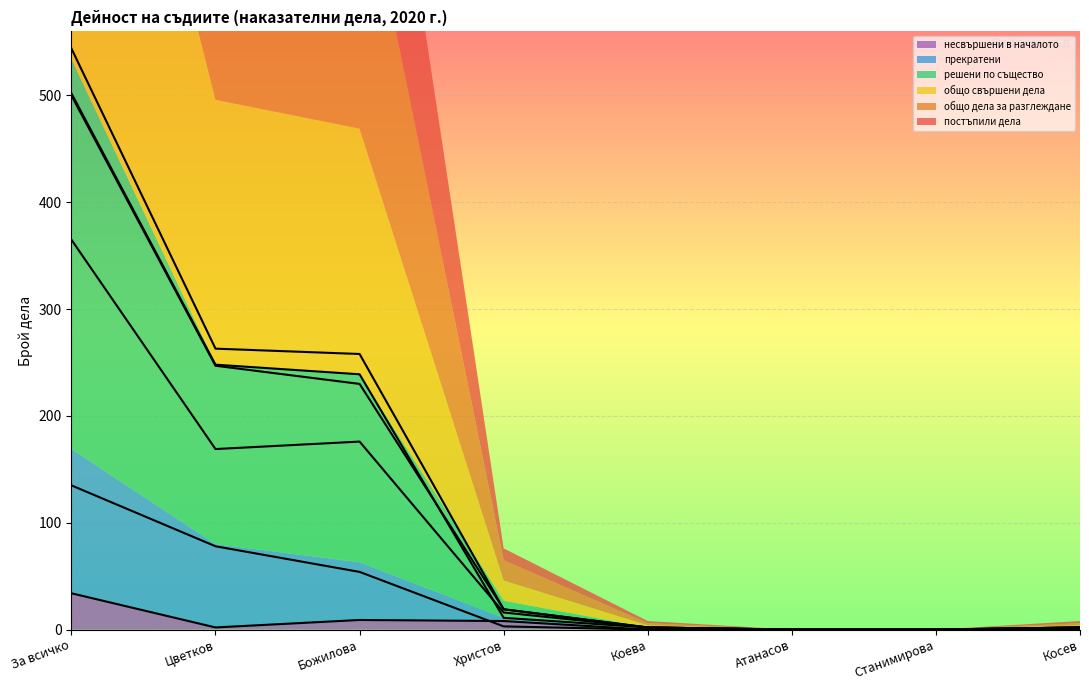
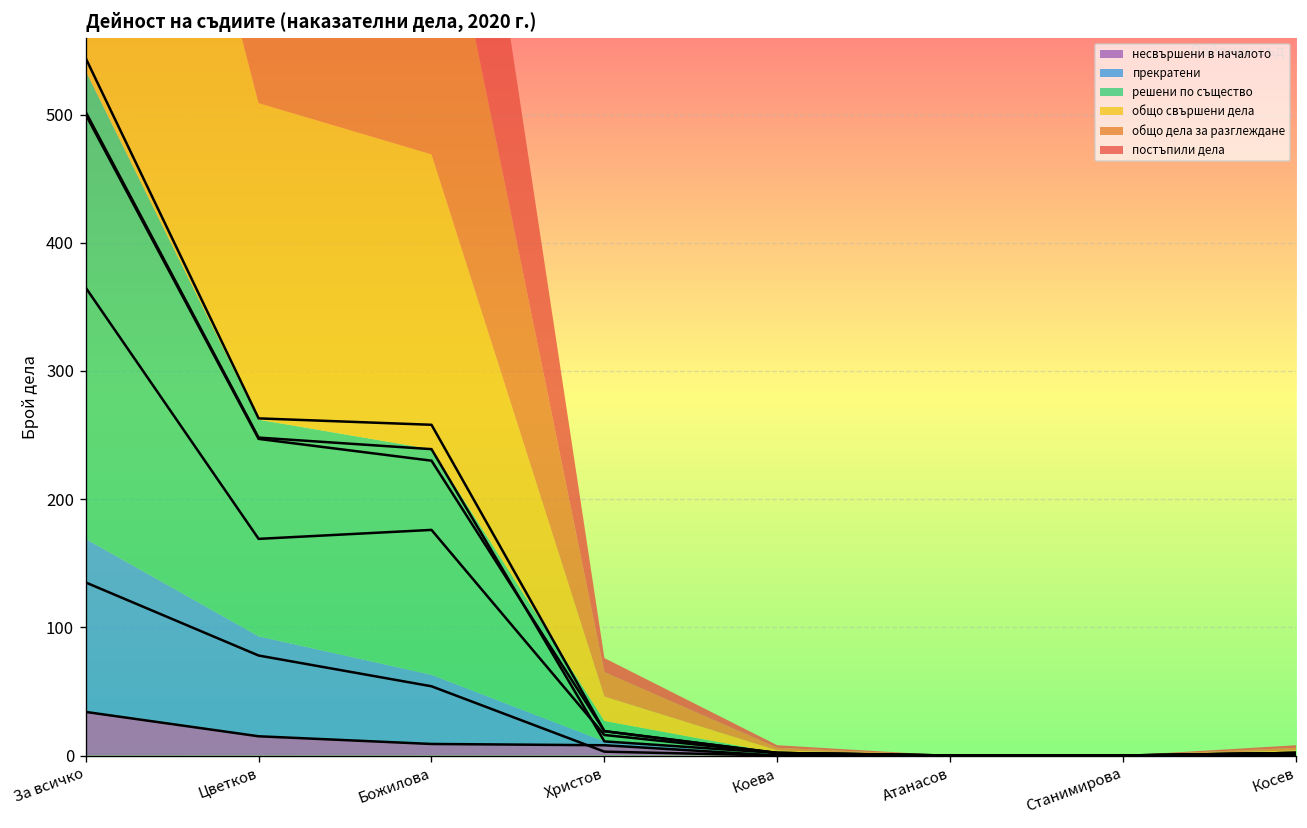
  {
    "несвършени в началото": {
      "За всичко": 34,
-     "Цветков": 2,
+     "Цветков": 15,
      "Божилова": 9,
      "Христов": 8
    },
    "прекратени": {
      "За всичко": 135,
      "Божилова": 54
    },
    "решени по същество": {
      "За всичко": 365,
      "Христов": 16
    },
    "общо свършени дела": {
      "Цветков": 247,
      "Божилова": 230,
      "Христов": 19
    }
  }
